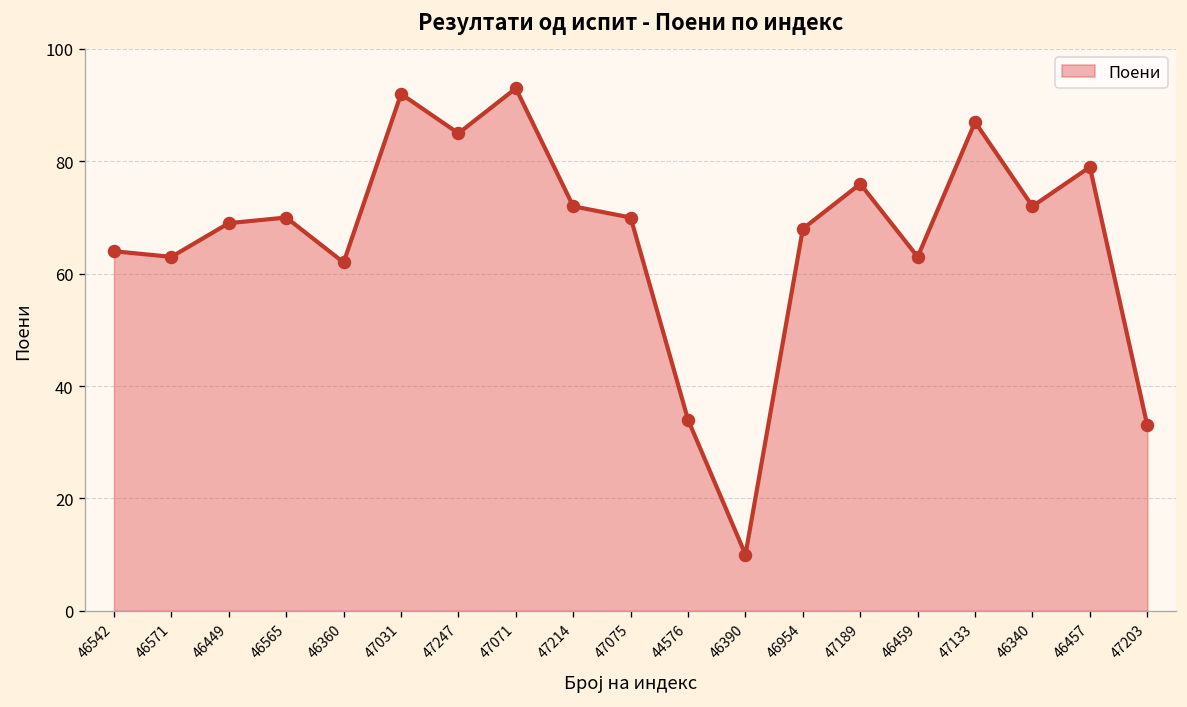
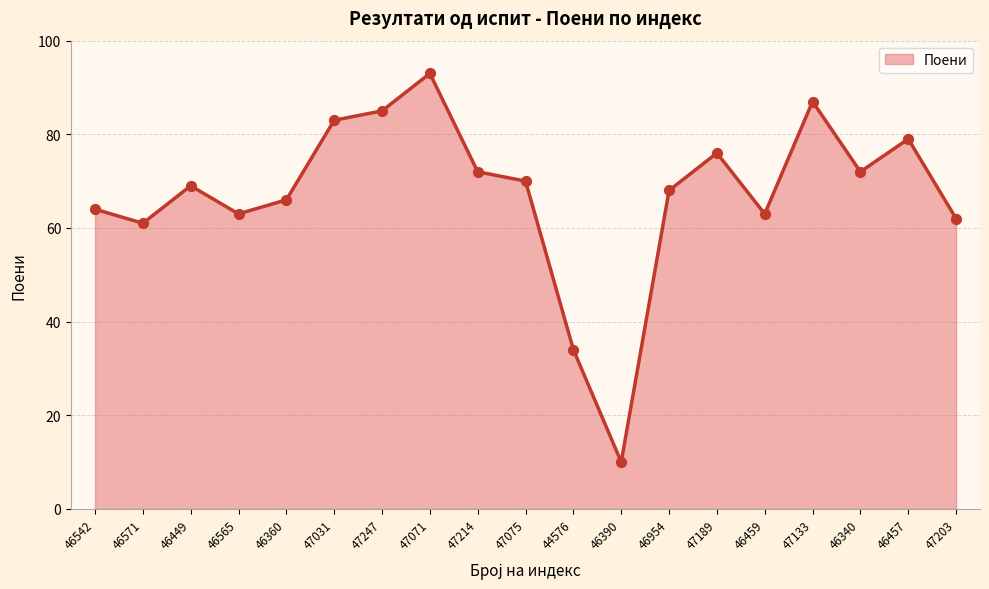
  {
    "46542": 64,
-   "46571": 63,
+   "46571": 61,
    "46449": 69,
-   "46565": 70,
-   "46360": 62,
-   "47031": 92,
+   "46565": 63,
+   "46360": 66,
+   "47031": 83,
    "47247": 85,
    "47071": 93,
    "47214": 72,
    "47075": 70,
    "44576": 34,
    "46390": 10,
    "46954": 68,
    "47189": 76,
    "46459": 63,
    "47133": 87,
    "46340": 72,
    "46457": 79,
-   "47203": 33
+   "47203": 62
  }
